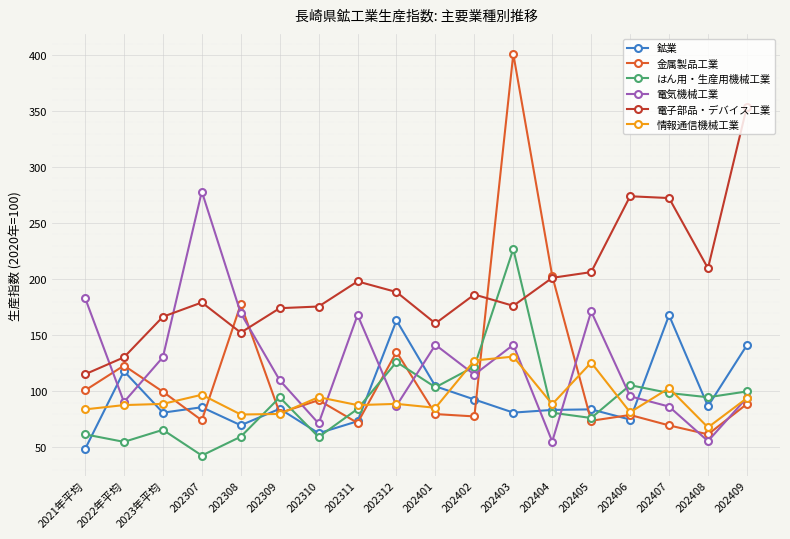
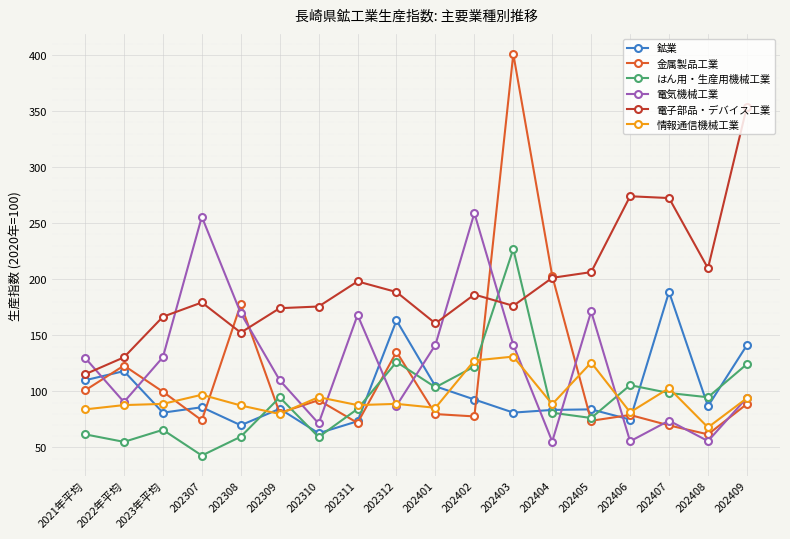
  {
    "鉱業": {
-     "2021年平均": 48,
+     "2021年平均": 110,
      "2022年平均": 118,
      "2023年平均": 81,
      "202307": 86,
      "202308": 70,
      "202309": 84,
      "202310": 63,
      "202312": 163,
      "202402": 93,
      "202403": 81,
      "202404": 83,
      "202405": 84,
      "202406": 75,
-     "202407": 168,
+     "202407": 189,
      "202408": 87,
      "202409": 141
    },
    "はん用・生産用機械工業": {
      "2021年平均": 62,
      "2022年平均": 55,
      "2023年平均": 66,
      "202307": 43,
      "202308": 60,
      "202309": 95,
      "202310": 59,
      "202311": 84,
      "202312": 126,
      "202402": 122,
      "202403": 227,
      "202404": 81,
      "202405": 76,
      "202406": 106,
      "202407": 99,
      "202408": 95,
-     "202409": 100
+     "202409": 124
    },
    "電気機械工業": {
-     "2021年平均": 183,
+     "2021年平均": 130,
      "2022年平均": 90,
      "2023年平均": 130,
-     "202307": 278,
+     "202307": 256,
      "202308": 170,
      "202309": 110,
      "202310": 71,
      "202311": 168,
      "202401": 142,
-     "202402": 115,
+     "202402": 259,
      "202403": 141,
      "202404": 55,
      "202405": 171,
-     "202406": 96,
-     "202407": 86,
+     "202406": 55,
+     "202407": 74,
      "202408": 56
    },
    "情報通信機械工業": {
      "2021年平均": 84,
      "2022年平均": 88,
      "2023年平均": 89,
      "202307": 97,
-     "202308": 79,
+     "202308": 87,
      "202310": 95,
      "202311": 88,
      "202401": 85,
      "202402": 128,
      "202403": 131,
      "202404": 89,
      "202405": 126,
      "202406": 81,
      "202407": 103,
      "202408": 68
    }
  }
